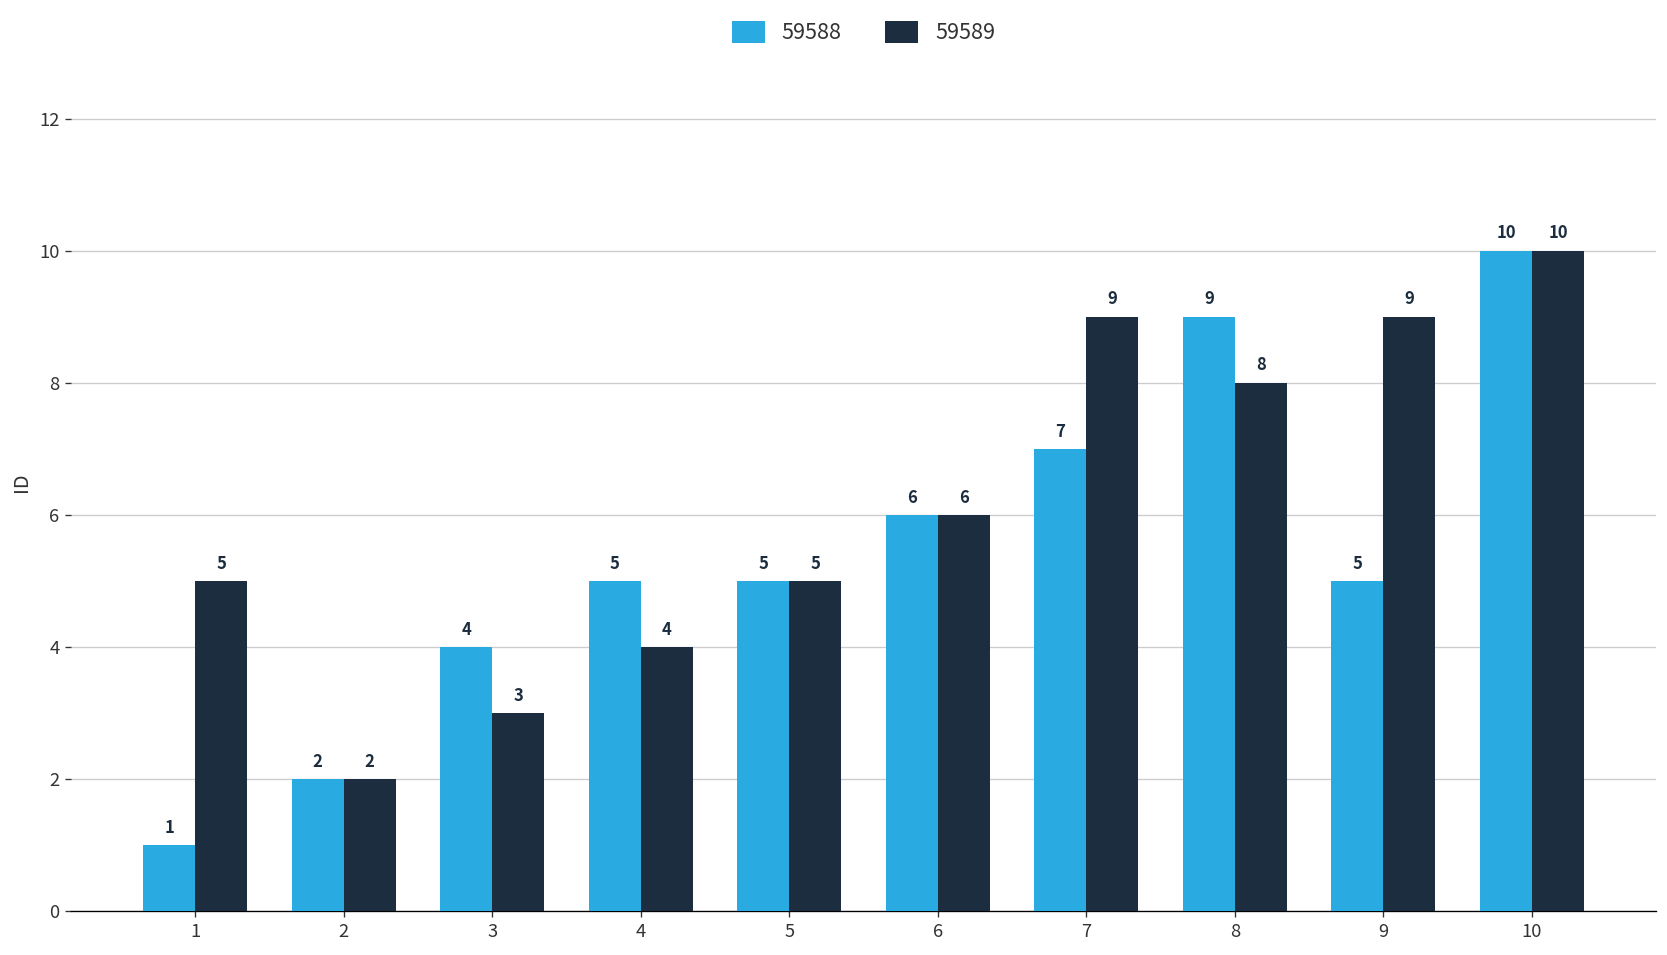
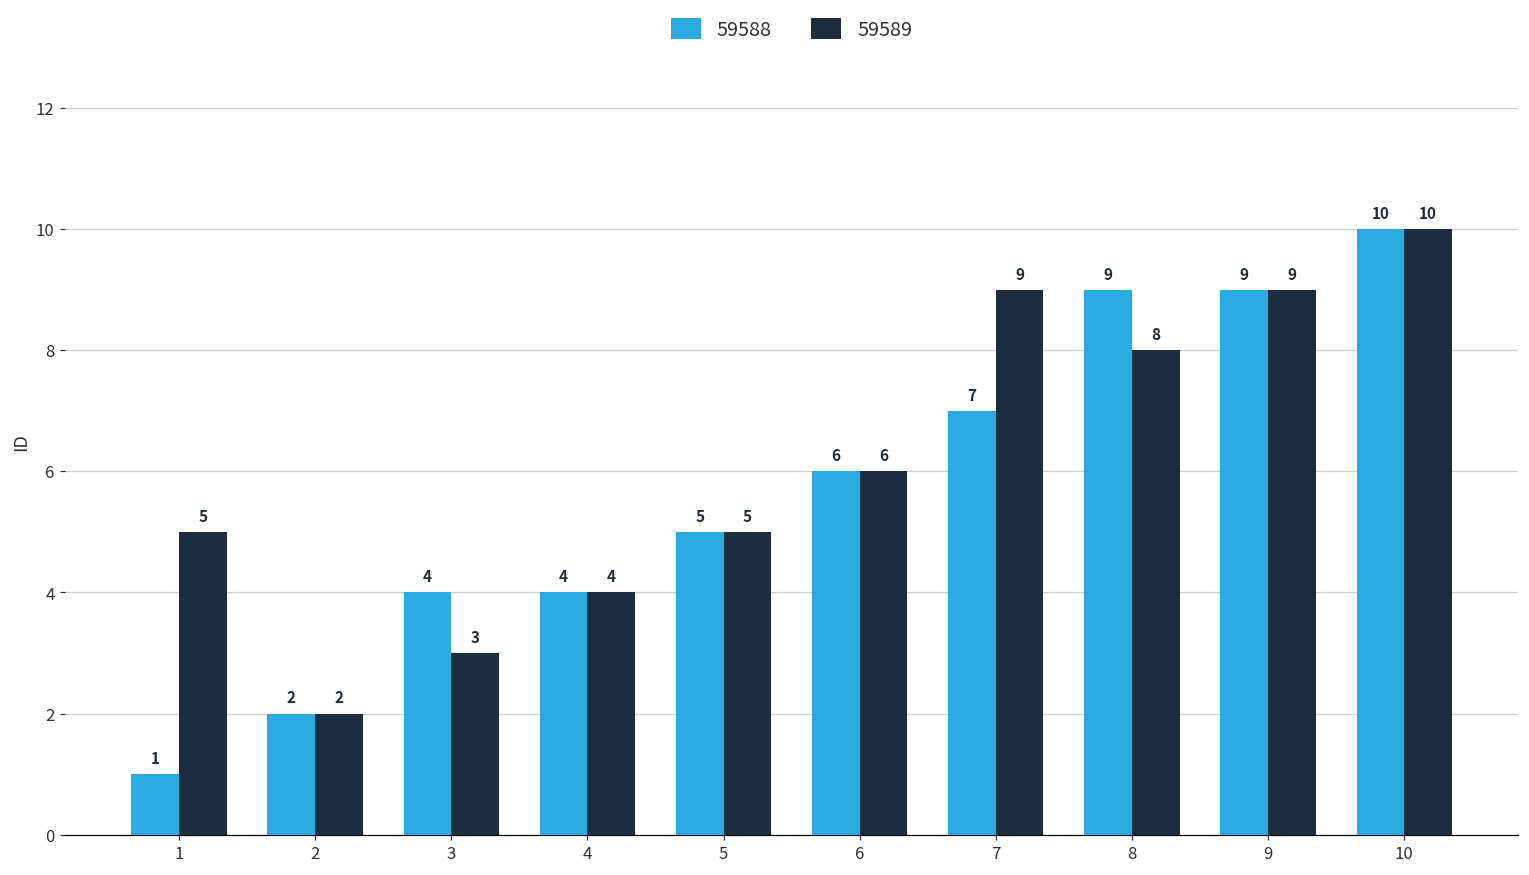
  {
    "59588": {
      "1": 1,
      "2": 2,
      "3": 4,
-     "4": 5,
+     "4": 4,
      "5": 5,
      "6": 6,
      "7": 7,
      "8": 9,
-     "9": 5,
+     "9": 9,
      "10": 10
    },
    "59589": {
      "1": 5,
      "2": 2,
      "3": 3,
      "4": 4,
      "5": 5,
      "6": 6,
      "7": 9,
      "8": 8,
      "9": 9,
      "10": 10
    }
  }
